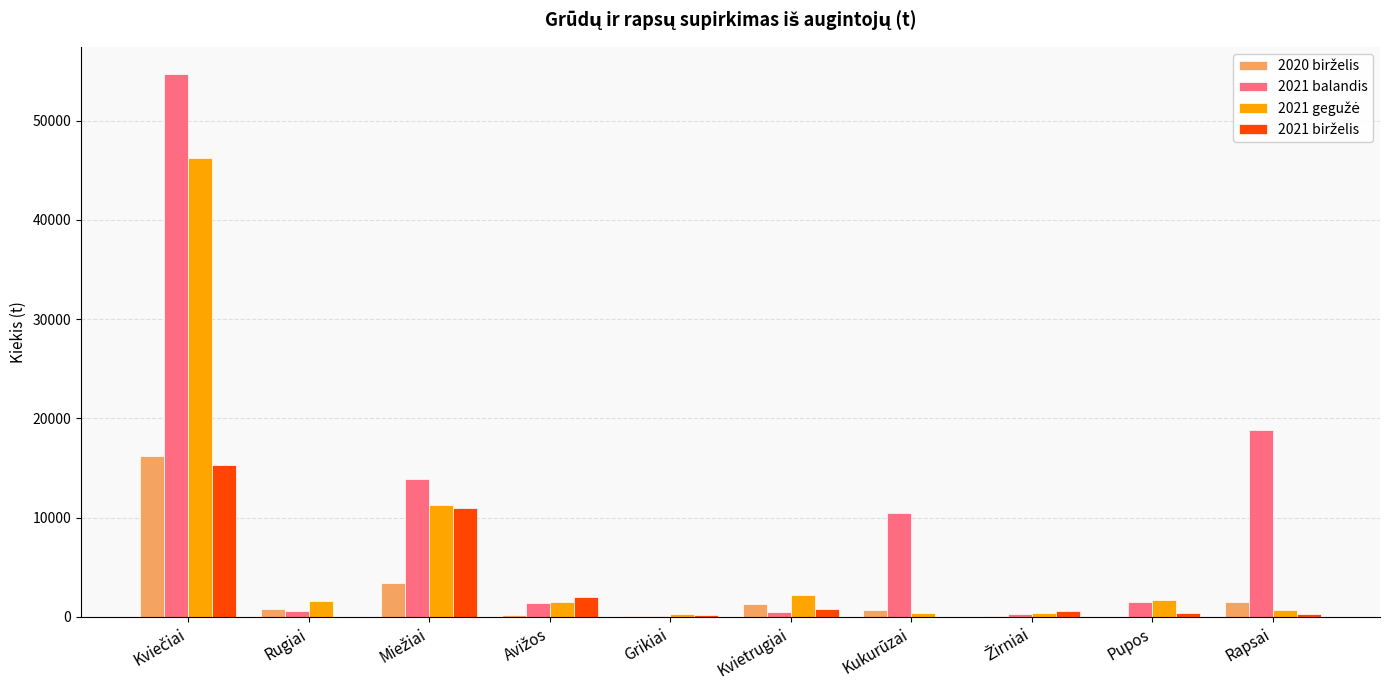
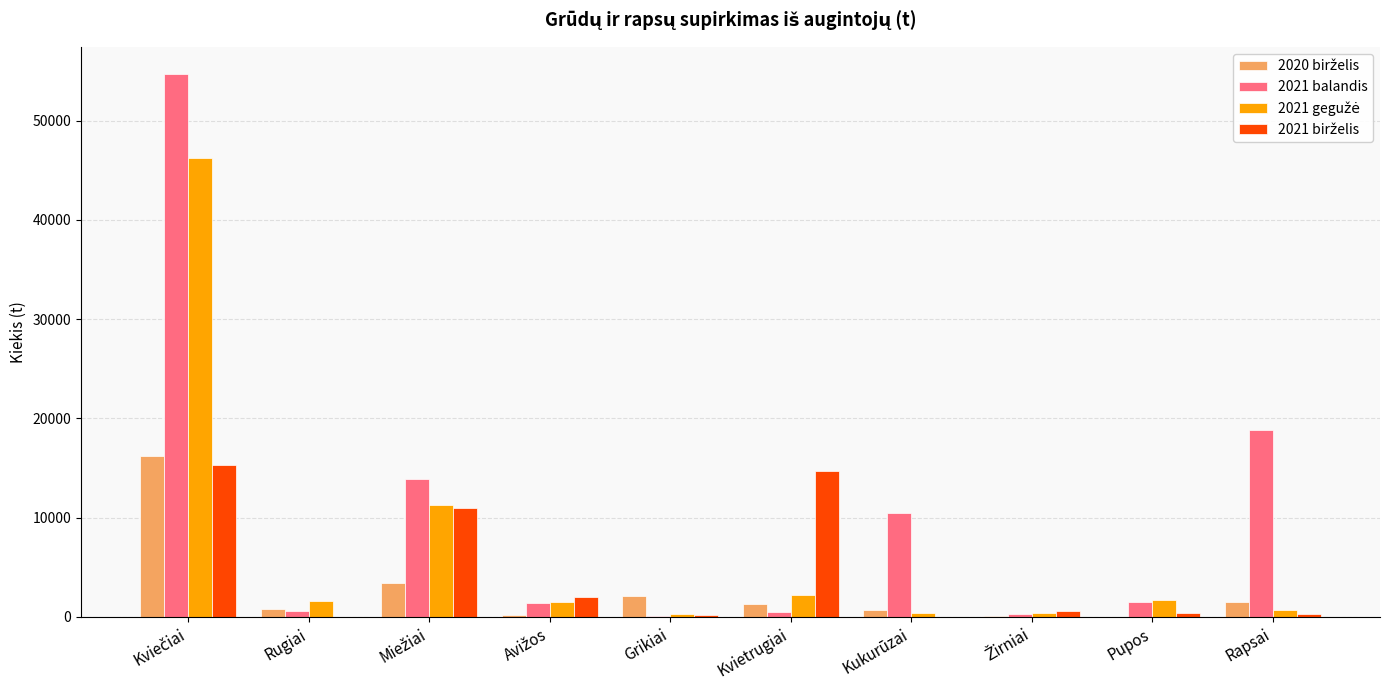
  {
    "2020 birželis": {
      "Kviečiai": 16000,
      "Rugiai": 1000,
      "Miežiai": 3000,
-     "Grikiai": 0,
+     "Grikiai": 2000,
      "Kvietrugiai": 1000,
      "Kukurūzai": 1000,
      "Rapsai": 1000
    },
    "2021 balandis": {
      "Kviečiai": 55000,
      "Rugiai": 1000,
      "Miežiai": 14000,
      "Avižos": 1000,
      "Kvietrugiai": 1000,
      "Kukurūzai": 10000,
      "Žirniai": 0,
      "Pupos": 1000,
      "Rapsai": 19000
    },
    "2021 gegužė": {
      "Kviečiai": 46000,
      "Rugiai": 2000,
      "Miežiai": 11000,
      "Avižos": 1000,
      "Grikiai": 0,
      "Kvietrugiai": 2000,
      "Kukurūzai": 0,
      "Žirniai": 0,
      "Pupos": 2000,
      "Rapsai": 1000
    },
    "2021 birželis": {
      "Kviečiai": 15000,
      "Miežiai": 11000,
      "Avižos": 2000,
-     "Kvietrugiai": 1000,
+     "Kvietrugiai": 15000,
      "Žirniai": 1000,
      "Pupos": 0
    }
  }
